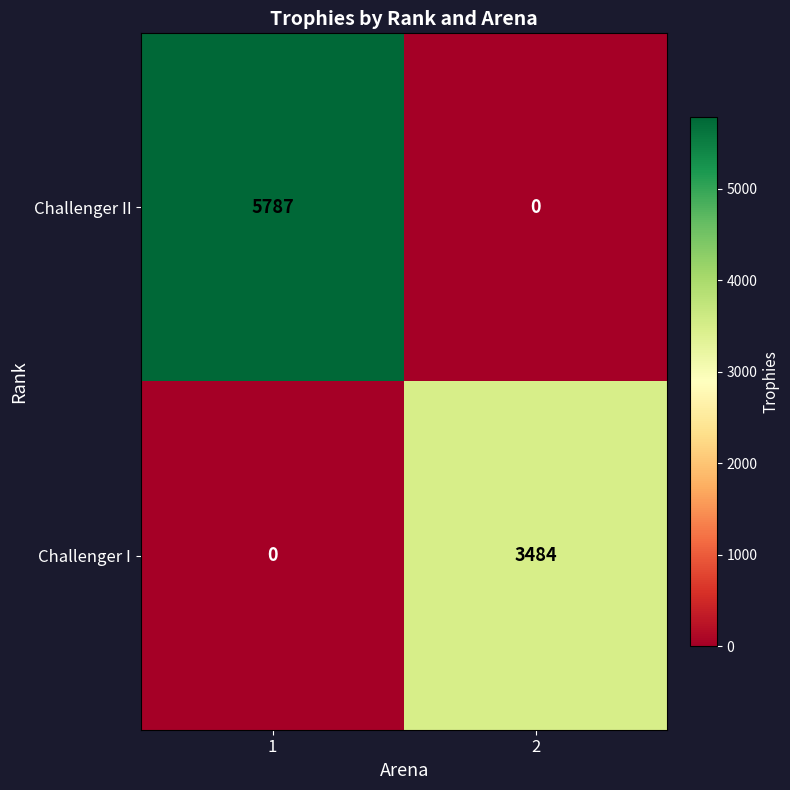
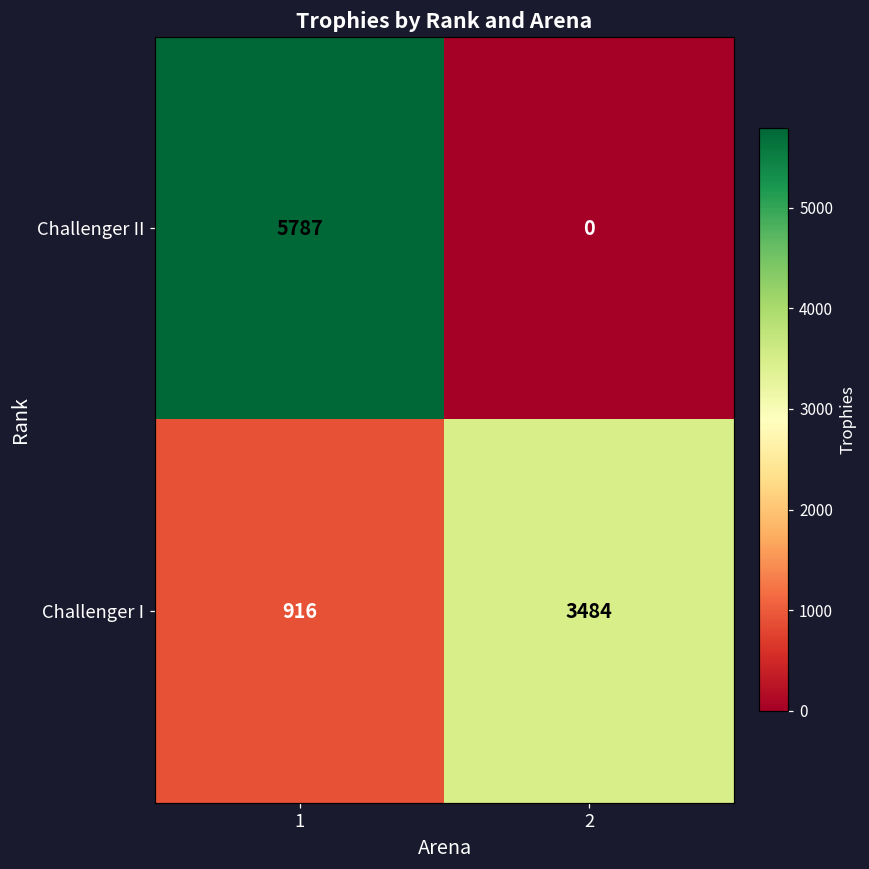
  {
    "Challenger II": {
      "1": 5787,
      "2": 0
    },
    "Challenger I": {
-     "1": 0,
+     "1": 916,
      "2": 3484
    }
  }
